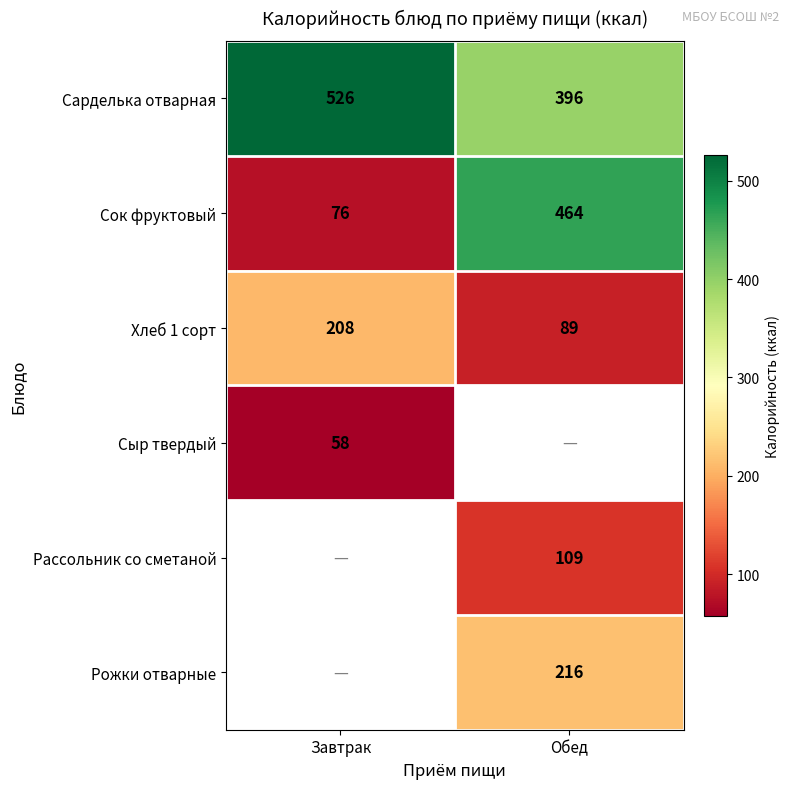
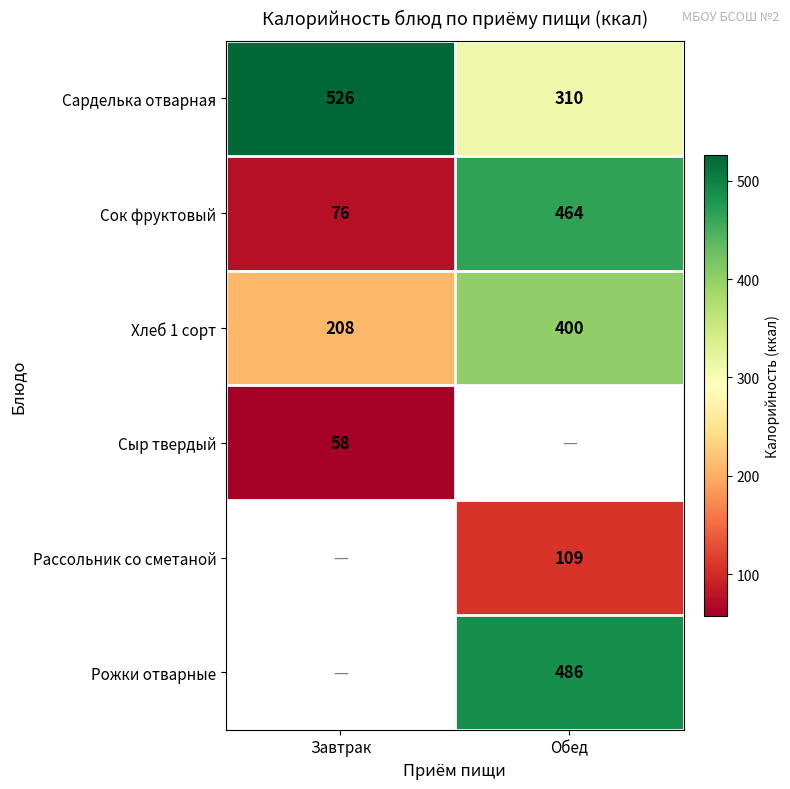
  {
    "Сарделька отварная": {
      "Завтрак": 526,
-     "Обед": 396
+     "Обед": 310
    },
    "Сок фруктовый": {
      "Завтрак": 76,
      "Обед": 464
    },
    "Хлеб 1 сорт": {
      "Завтрак": 208,
-     "Обед": 89
+     "Обед": 400
    },
    "Сыр твердый": {
      "Завтрак": 58
    },
    "Рассольник со сметаной": {
      "Обед": 109
    },
    "Рожки отварные": {
-     "Обед": 216
+     "Обед": 486
    }
  }
